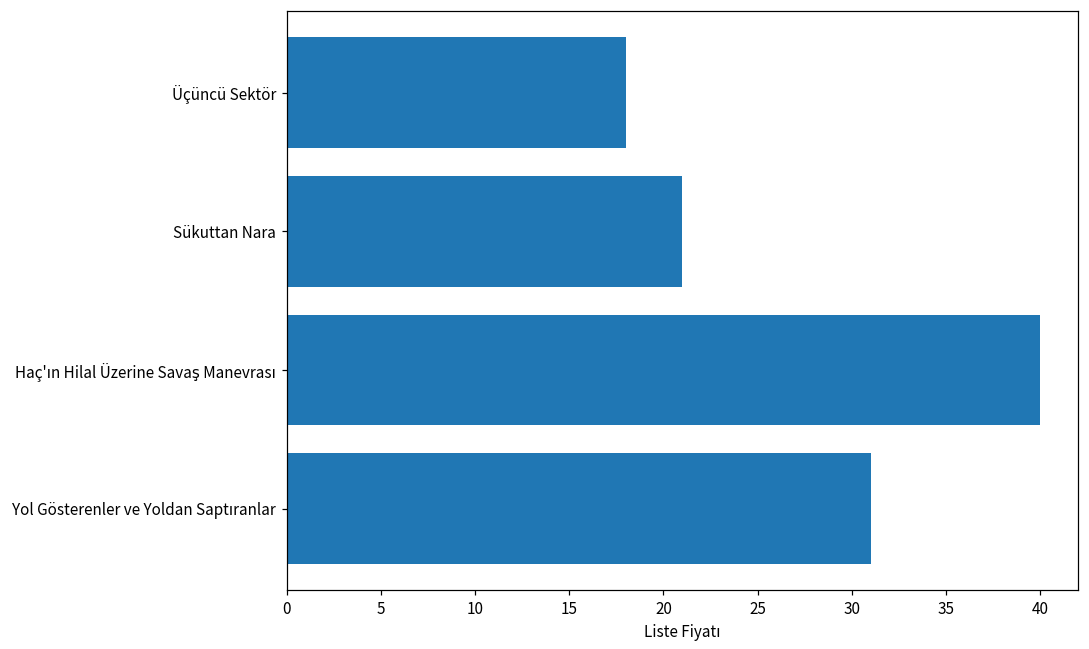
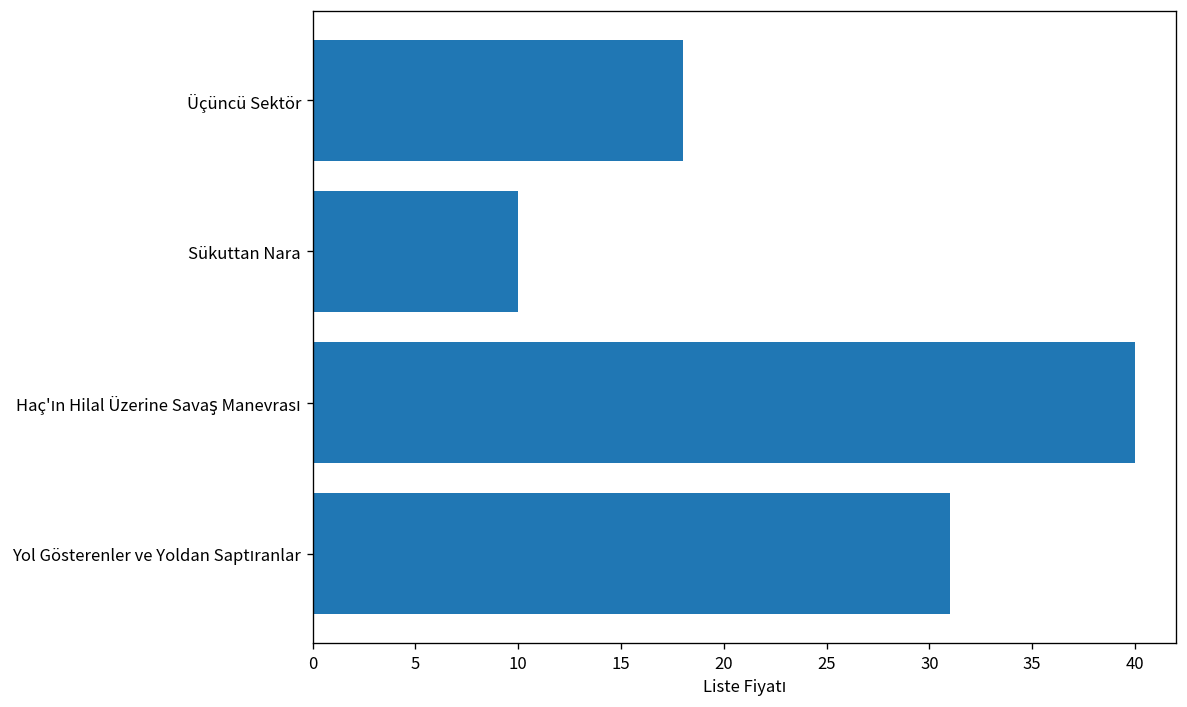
  {
    "Üçüncü Sektör": 18,
-   "Sükuttan Nara": 21,
+   "Sükuttan Nara": 10,
    "Haç'ın Hilal Üzerine Savaş Manevrası": 40,
    "Yol Gösterenler ve Yoldan Saptıranlar": 31
  }
